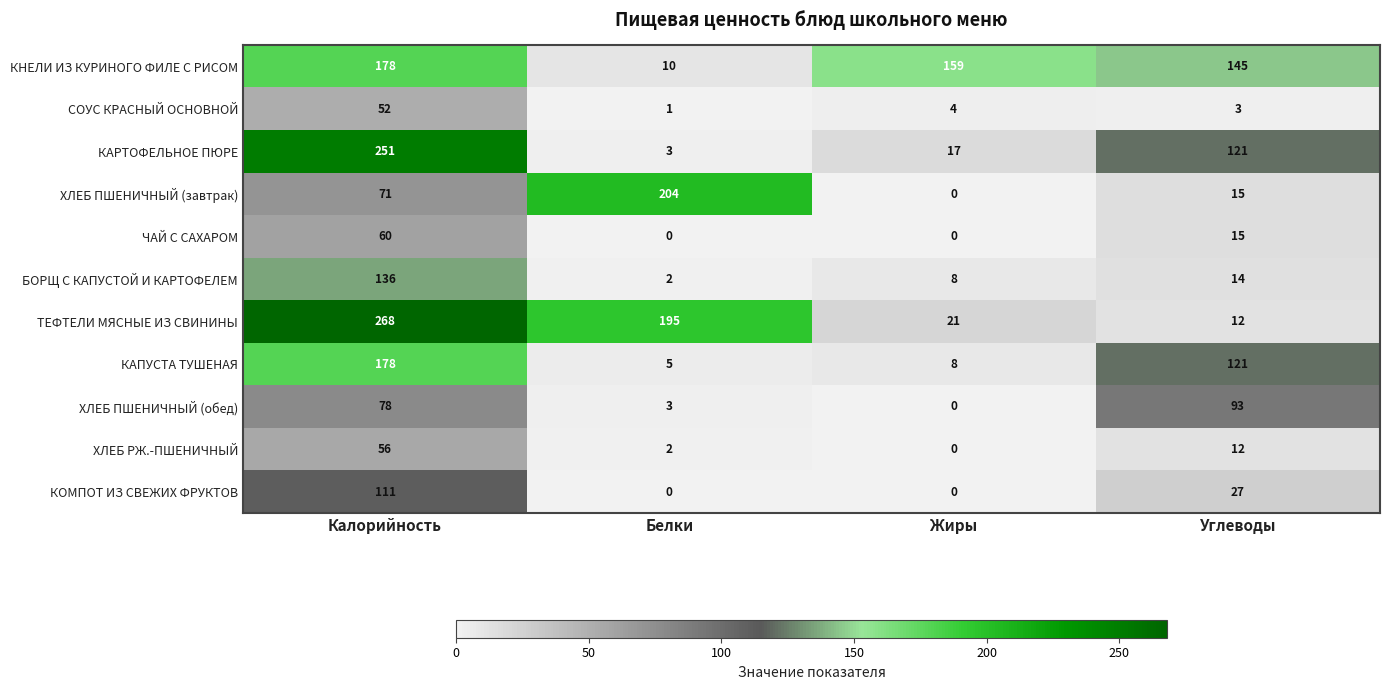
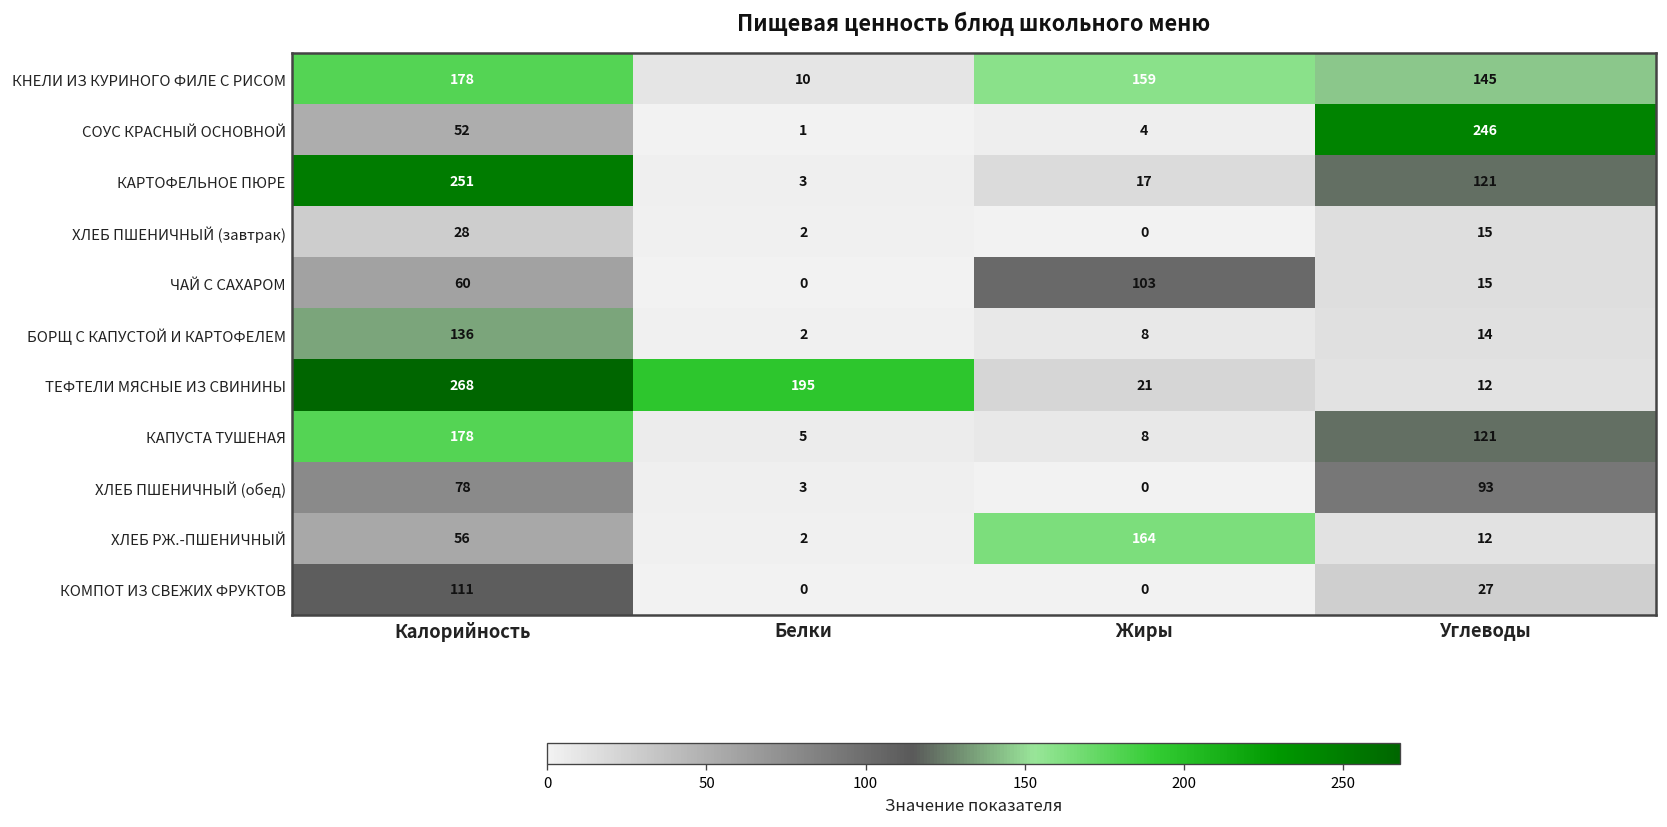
  {
    "КНЕЛИ ИЗ КУРИНОГО ФИЛЕ С РИСОМ": {
      "Калорийность": 178,
      "Белки": 10,
      "Жиры": 159,
      "Углеводы": 145
    },
    "СОУС КРАСНЫЙ ОСНОВНОЙ": {
      "Калорийность": 52,
      "Белки": 1,
      "Жиры": 4,
-     "Углеводы": 3
+     "Углеводы": 246
    },
    "КАРТОФЕЛЬНОЕ ПЮРЕ": {
      "Калорийность": 251,
      "Белки": 3,
      "Жиры": 17,
      "Углеводы": 121
    },
    "ХЛЕБ ПШЕНИЧНЫЙ (завтрак)": {
-     "Калорийность": 71,
-     "Белки": 204,
+     "Калорийность": 28,
+     "Белки": 2,
      "Жиры": 0,
      "Углеводы": 15
    },
    "ЧАЙ С САХАРОМ": {
      "Калорийность": 60,
      "Белки": 0,
-     "Жиры": 0,
+     "Жиры": 103,
      "Углеводы": 15
    },
    "БОРЩ С КАПУСТОЙ И КАРТОФЕЛЕМ": {
      "Калорийность": 136,
      "Белки": 2,
      "Жиры": 8,
      "Углеводы": 14
    },
    "ТЕФТЕЛИ МЯСНЫЕ ИЗ СВИНИНЫ": {
      "Калорийность": 268,
      "Белки": 195,
      "Жиры": 21,
      "Углеводы": 12
    },
    "КАПУСТА ТУШЕНАЯ": {
      "Калорийность": 178,
      "Белки": 5,
      "Жиры": 8,
      "Углеводы": 121
    },
    "ХЛЕБ ПШЕНИЧНЫЙ (обед)": {
      "Калорийность": 78,
      "Белки": 3,
      "Жиры": 0,
      "Углеводы": 93
    },
    "ХЛЕБ РЖ.-ПШЕНИЧНЫЙ": {
      "Калорийность": 56,
      "Белки": 2,
-     "Жиры": 0,
+     "Жиры": 164,
      "Углеводы": 12
    },
    "КОМПОТ ИЗ СВЕЖИХ ФРУКТОВ": {
      "Калорийность": 111,
      "Белки": 0,
      "Жиры": 0,
      "Углеводы": 27
    }
  }
